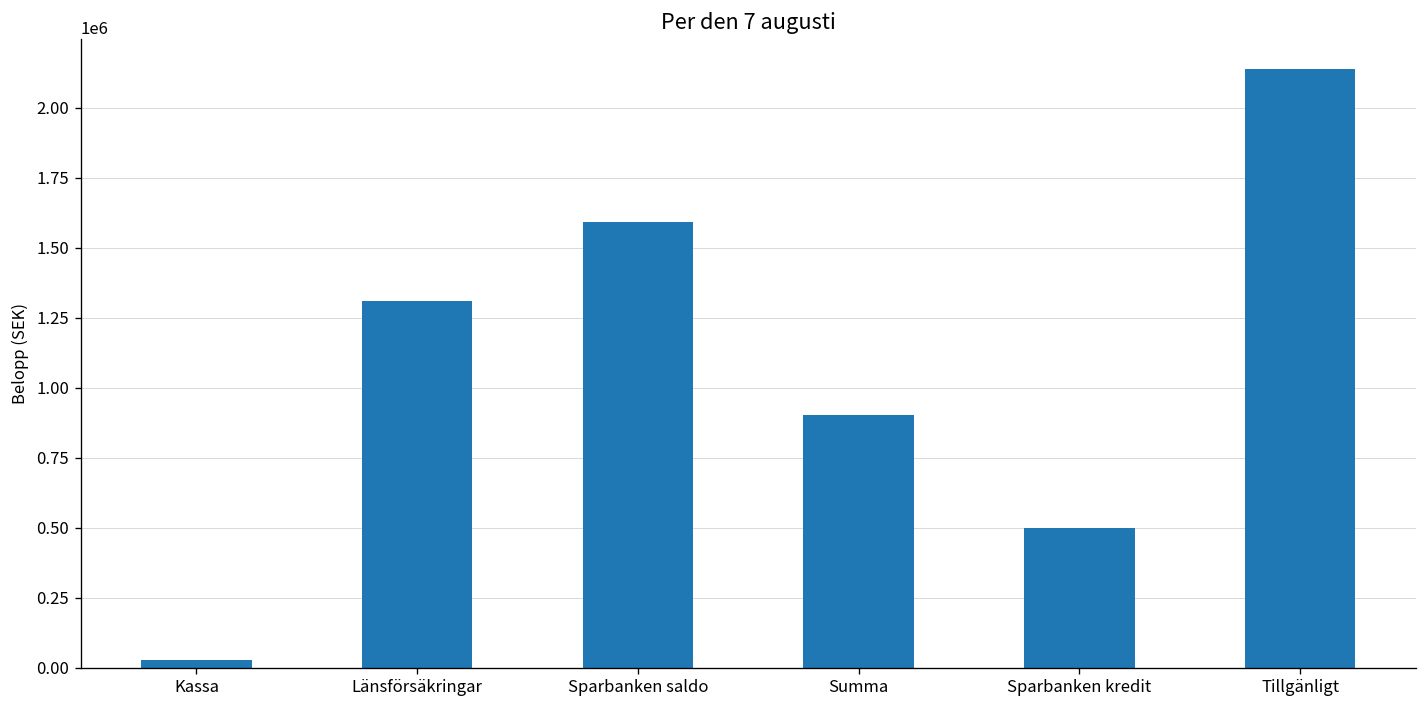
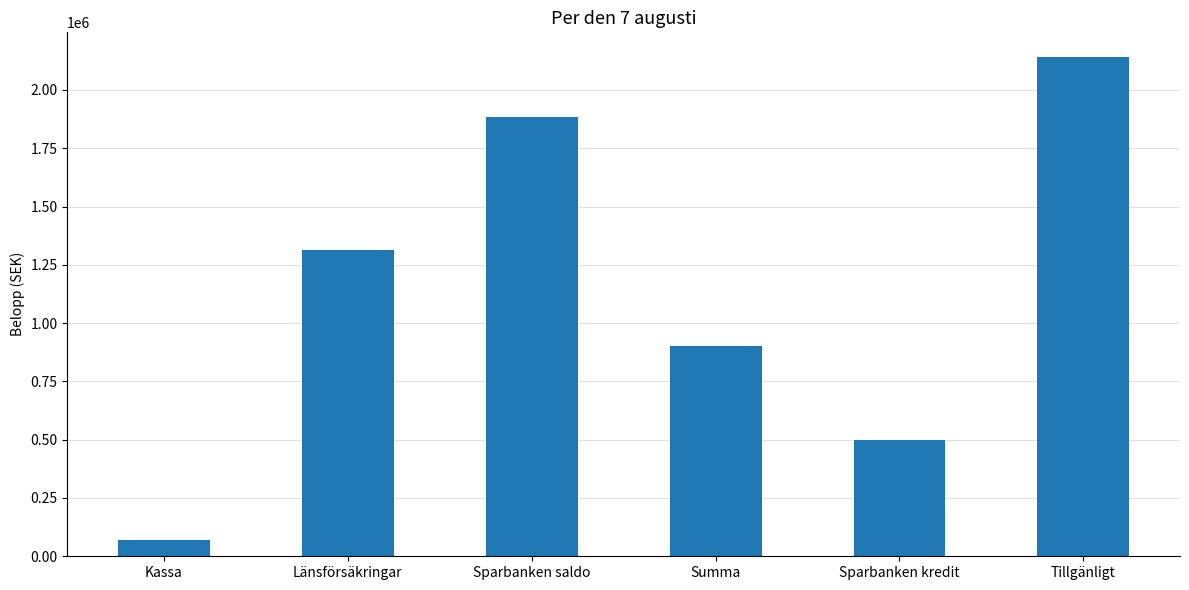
  {
-   "Kassa": 30000,
+   "Kassa": 70000,
    "Länsförsäkringar": 1310000,
-   "Sparbanken saldo": 1590000,
+   "Sparbanken saldo": 1880000,
    "Summa": 900000,
    "Sparbanken kredit": 500000,
    "Tillgänligt": 2140000
  }
